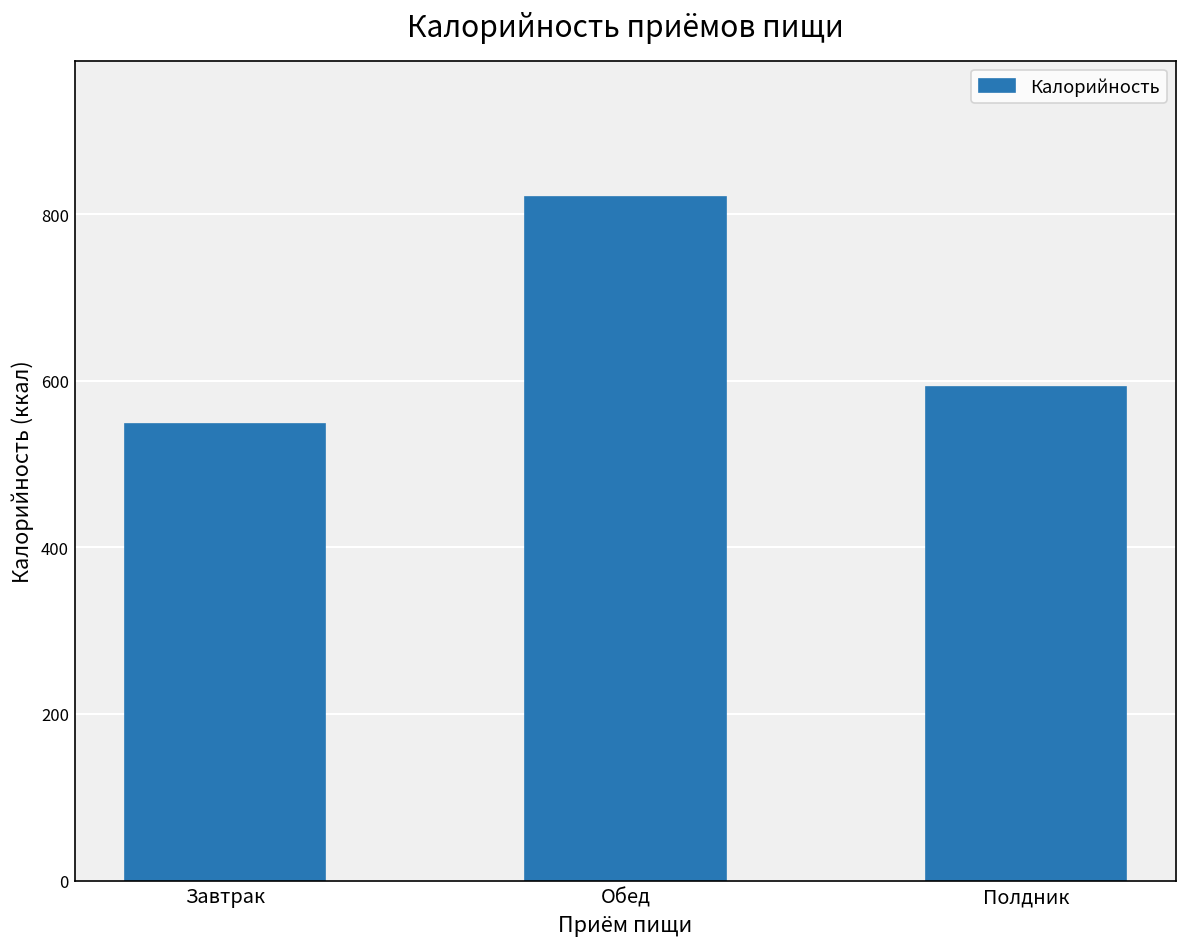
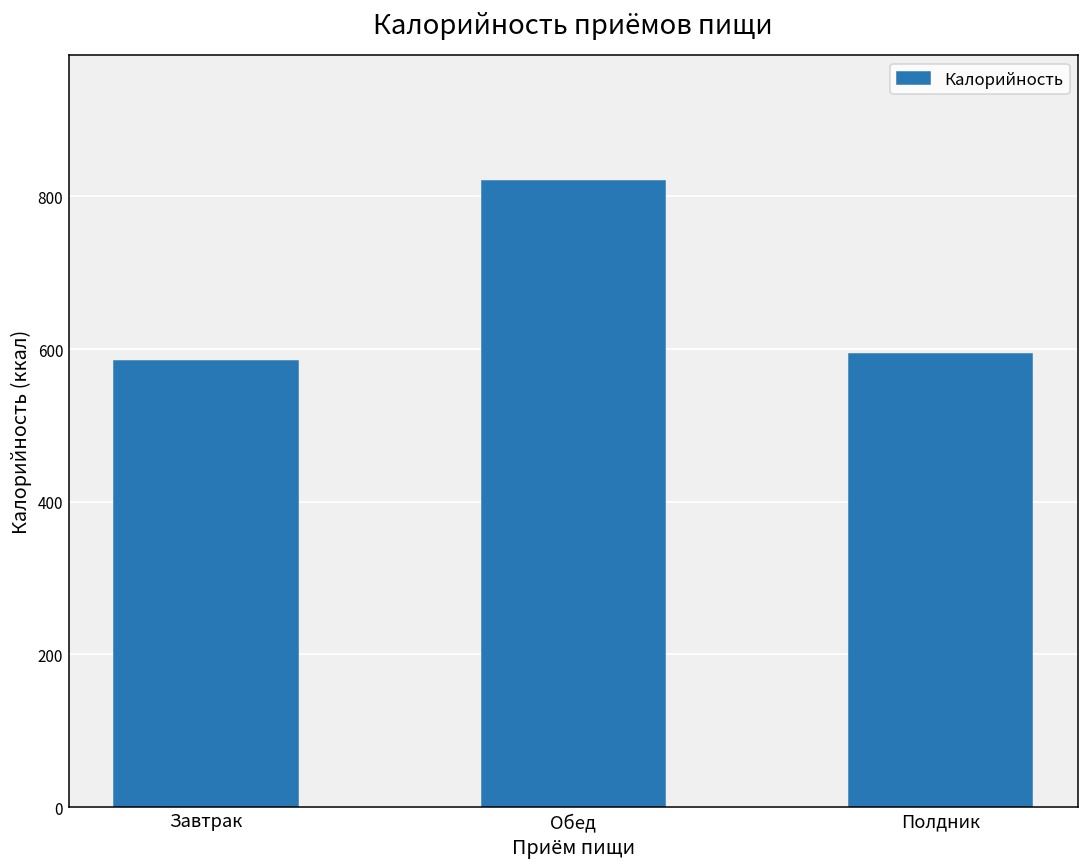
  {
-   "Завтрак": 550,
+   "Завтрак": 580,
    "Обед": 820,
    "Полдник": 590
  }
